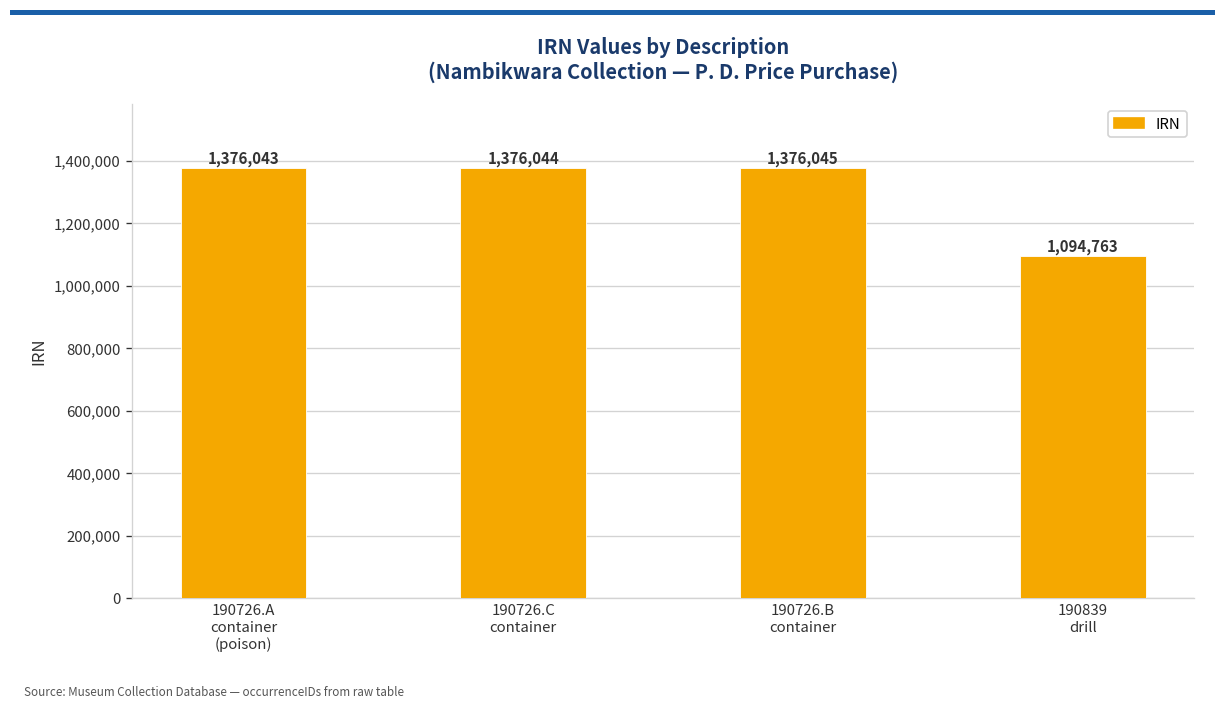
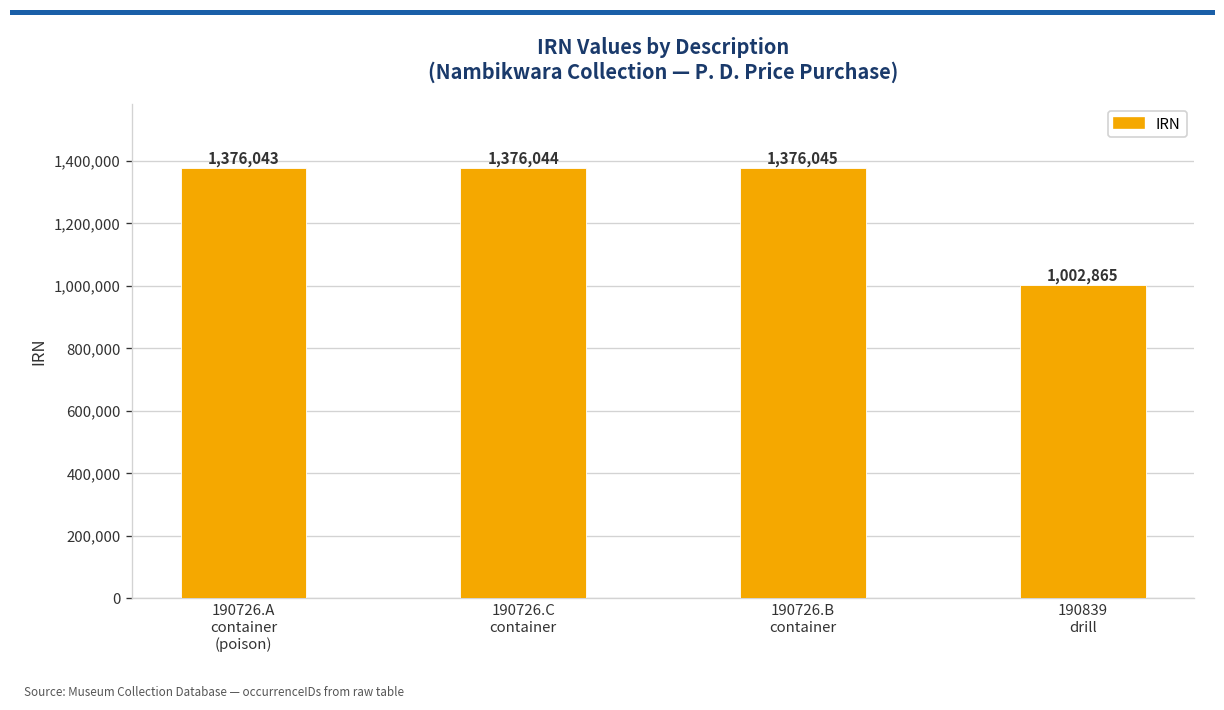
  {
    "190726.A container (poison)": "1,376,043",
    "190726.C container": "1,376,044",
    "190726.B container": "1,376,045",
-   "190839 drill": "1,094,763"
+   "190839 drill": "1,002,865"
  }
